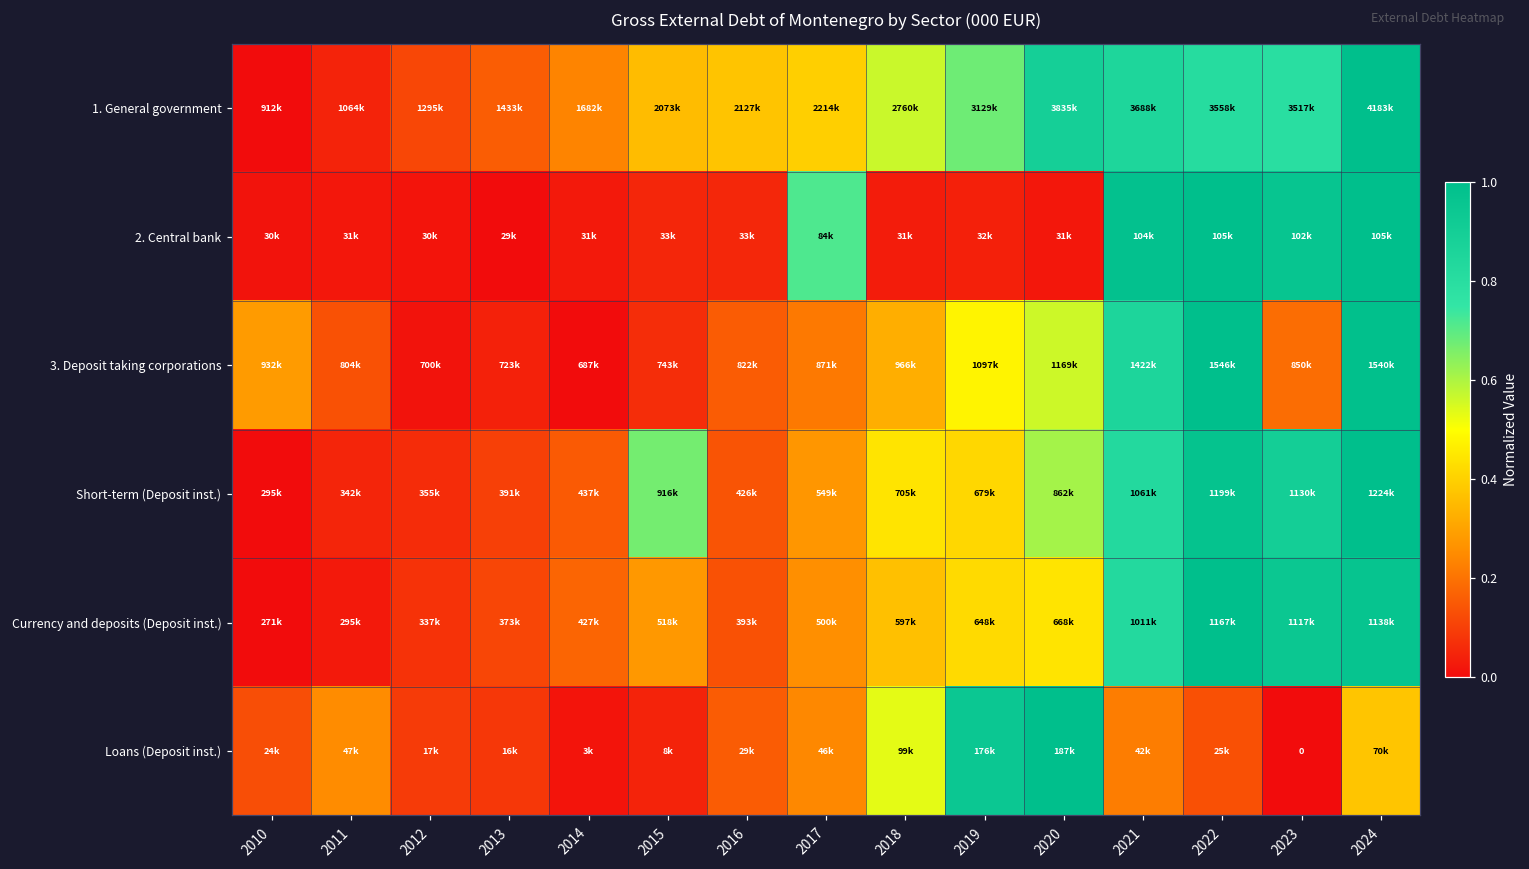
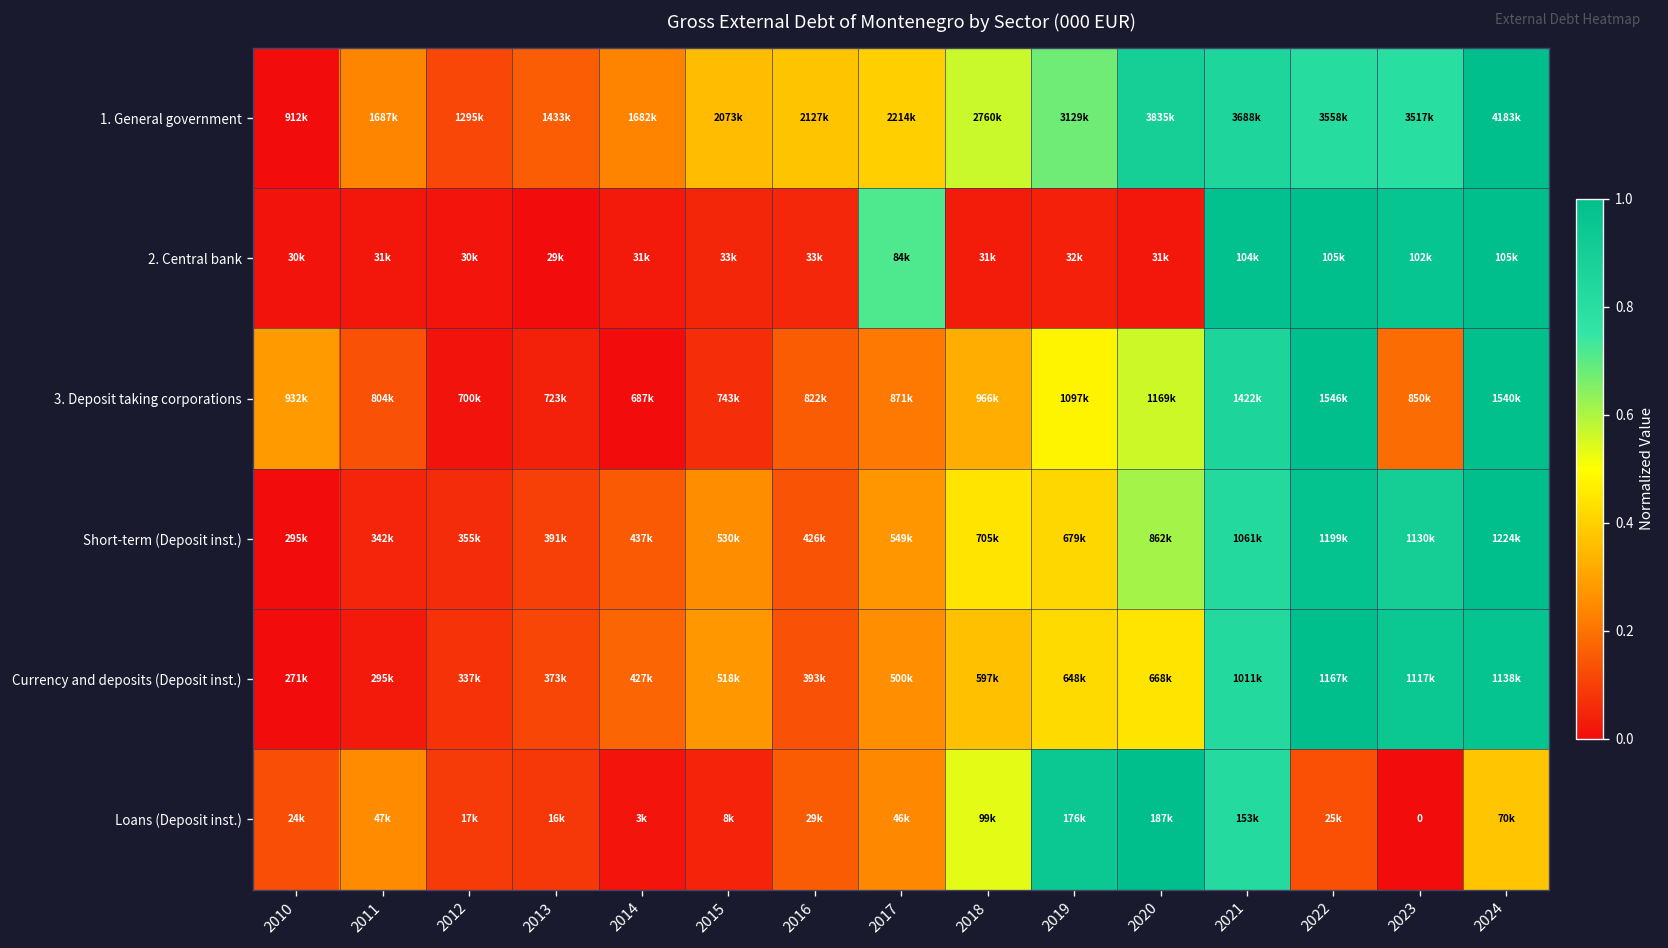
  {
    "1. General government": {
      "2010": "912k",
-     "2011": "1064k",
+     "2011": "1687k",
      "2012": "1295k",
      "2013": "1433k",
      "2014": "1682k",
      "2015": "2073k",
      "2016": "2127k",
      "2017": "2214k",
      "2018": "2760k",
      "2019": "3129k",
      "2020": "3835k",
      "2021": "3688k",
      "2022": "3558k",
      "2023": "3517k",
      "2024": "4183k"
    },
    "2. Central bank": {
      "2010": "30k",
      "2011": "31k",
      "2012": "30k",
      "2013": "29k",
      "2014": "31k",
      "2015": "33k",
      "2016": "33k",
      "2017": "84k",
      "2018": "31k",
      "2019": "32k",
      "2020": "31k",
      "2021": "104k",
      "2022": "105k",
      "2023": "102k",
      "2024": "105k"
    },
    "3. Deposit taking corporations": {
      "2010": "932k",
      "2011": "804k",
      "2012": "700k",
      "2013": "723k",
      "2014": "687k",
      "2015": "743k",
      "2016": "822k",
      "2017": "871k",
      "2018": "966k",
      "2019": "1097k",
      "2020": "1169k",
      "2021": "1422k",
      "2022": "1546k",
      "2023": "850k",
      "2024": "1540k"
    },
    "Short-term (Deposit inst.)": {
      "2010": "295k",
      "2011": "342k",
      "2012": "355k",
      "2013": "391k",
      "2014": "437k",
-     "2015": "916k",
+     "2015": "530k",
      "2016": "426k",
      "2017": "549k",
      "2018": "705k",
      "2019": "679k",
      "2020": "862k",
      "2021": "1061k",
      "2022": "1199k",
      "2023": "1130k",
      "2024": "1224k"
    },
    "Currency and deposits (Deposit inst.)": {
      "2010": "271k",
      "2011": "295k",
      "2012": "337k",
      "2013": "373k",
      "2014": "427k",
      "2015": "518k",
      "2016": "393k",
      "2017": "500k",
      "2018": "597k",
      "2019": "648k",
      "2020": "668k",
      "2021": "1011k",
      "2022": "1167k",
      "2023": "1117k",
      "2024": "1138k"
    },
    "Loans (Deposit inst.)": {
      "2010": "24k",
      "2011": "47k",
      "2012": "17k",
      "2013": "16k",
      "2014": "3k",
      "2015": "8k",
      "2016": "29k",
      "2017": "46k",
      "2018": "99k",
      "2019": "176k",
      "2020": "187k",
-     "2021": "42k",
+     "2021": "153k",
      "2022": "25k",
      "2023": "0",
      "2024": "70k"
    }
  }
